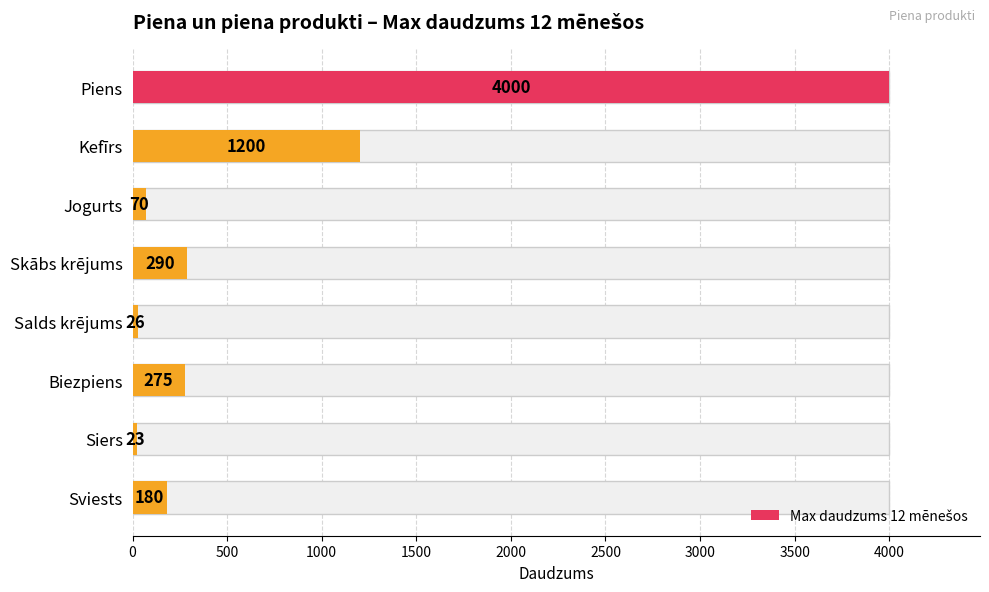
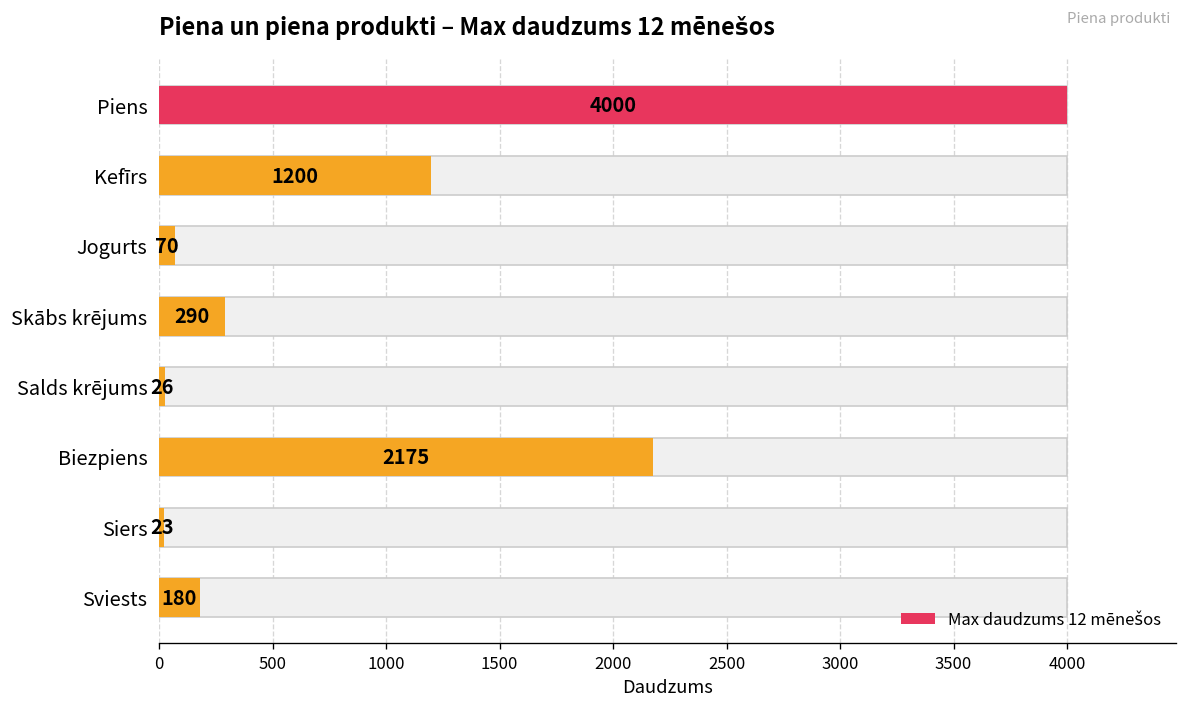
  {
    "Max daudzums 12 mēnešos": {
      "Piens": 4000,
-     "Biezpiens": 275
+     "Biezpiens": 2175
    }
  }
